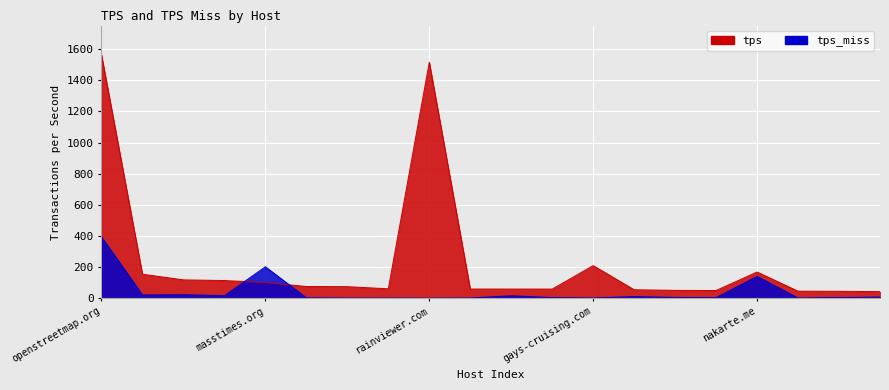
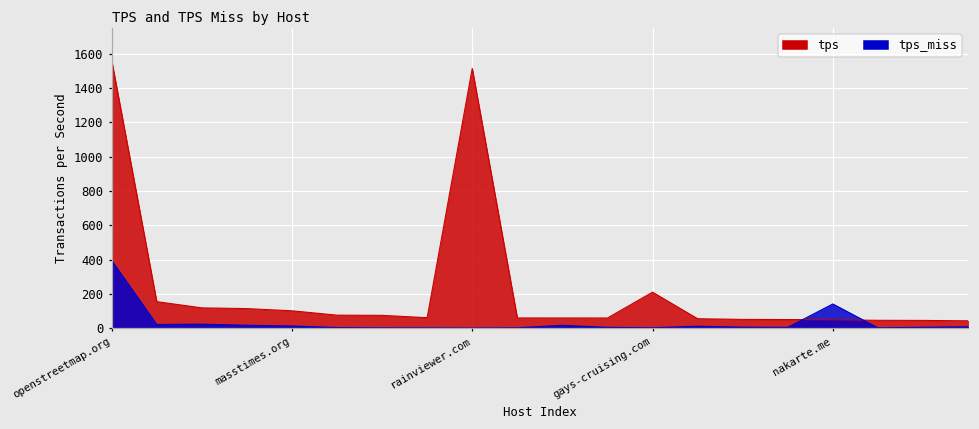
  {
    "tps": {
      "openstreetmap.org": 1560,
      "masstimes.org": 100,
      "rainviewer.com": 1520,
      "gays-cruising.com": 210,
-     "nakarte.me": 170
+     "nakarte.me": 50
    },
    "tps_miss": {
      "openstreetmap.org": 390,
-     "masstimes.org": 200,
+     "masstimes.org": 10,
      "rainviewer.com": 0,
      "gays-cruising.com": 0,
      "nakarte.me": 140
    }
  }
